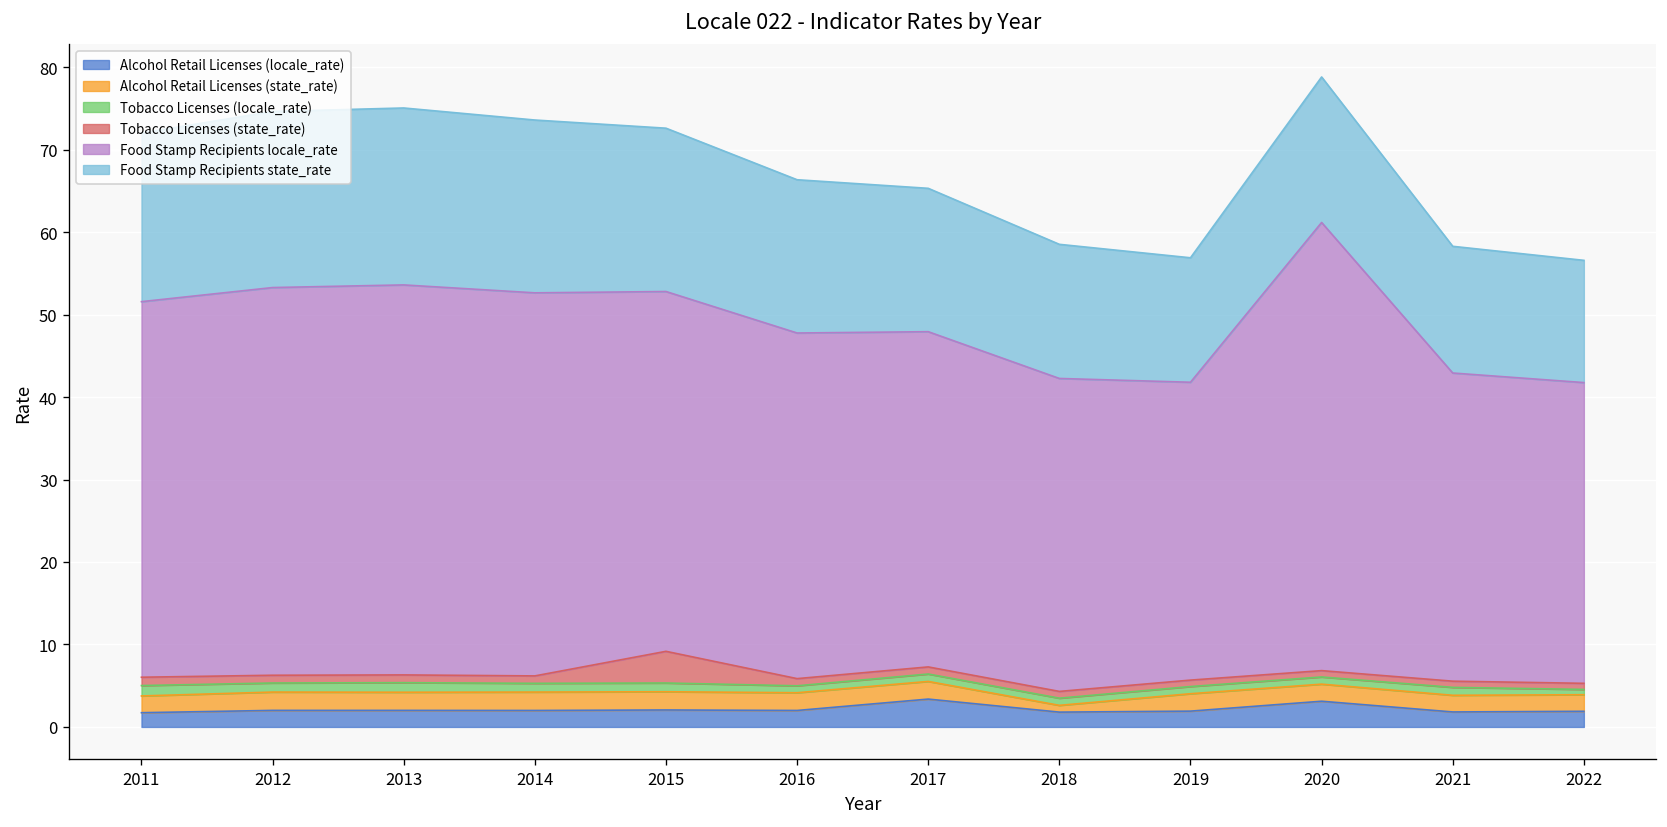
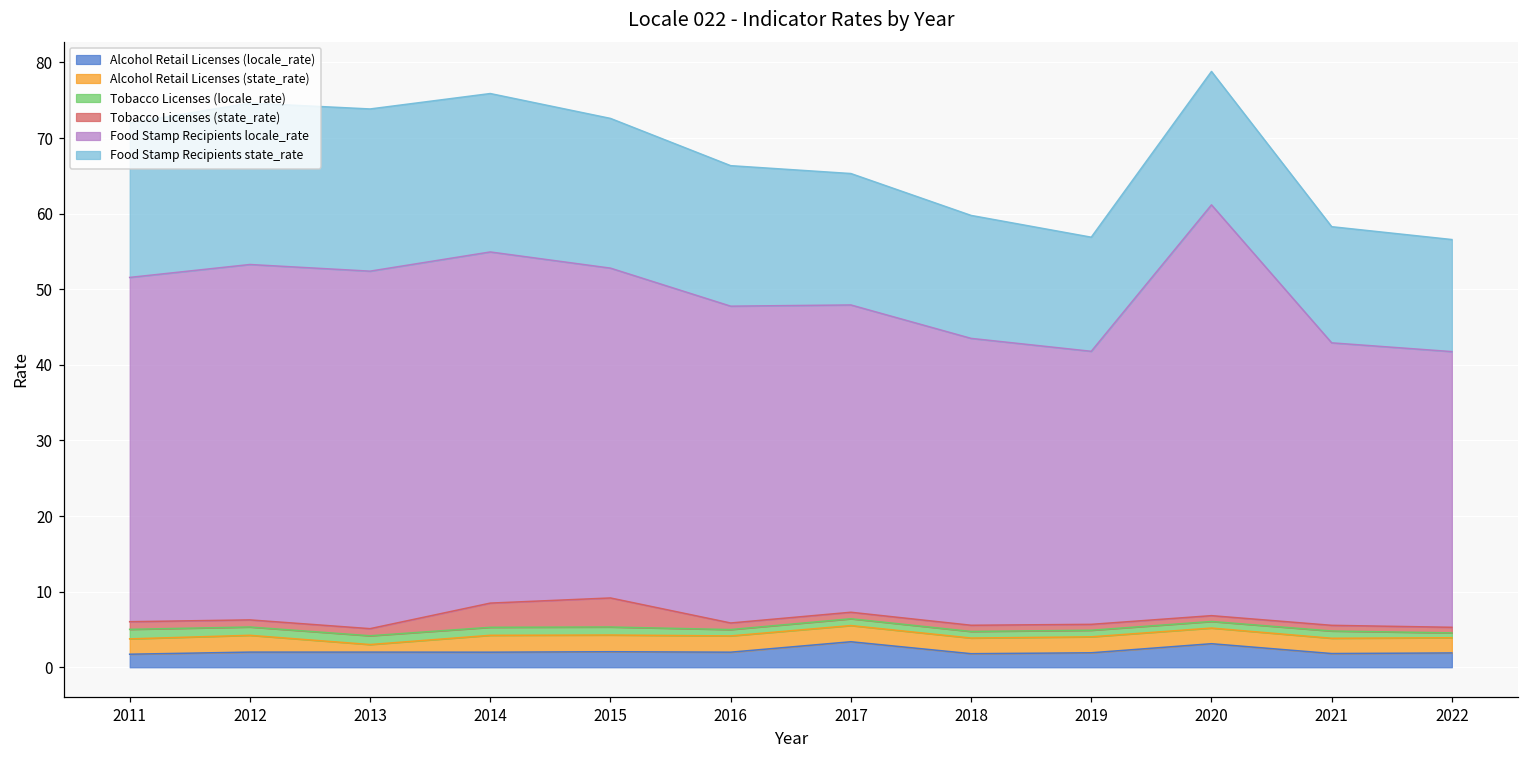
  {
    "Alcohol Retail Licenses (locale_rate)": {
      "2011": 2,
      "2012": 2,
      "2013": 2,
      "2014": 2,
      "2015": 2,
      "2016": 2,
      "2017": 3,
      "2018": 2,
      "2019": 2,
      "2020": 3,
      "2021": 2,
      "2022": 2
    },
    "Alcohol Retail Licenses (state_rate)": {
      "2011": 2,
      "2012": 2,
-     "2013": 2,
+     "2013": 1,
      "2014": 2,
      "2015": 2,
      "2016": 2,
      "2017": 2,
-     "2018": 1,
+     "2018": 2,
      "2019": 2,
      "2020": 2,
      "2021": 2,
      "2022": 2
    },
    "Tobacco Licenses (locale_rate)": {
      "2011": 1,
      "2012": 1,
      "2013": 1,
      "2014": 1,
      "2015": 1,
      "2016": 1,
      "2017": 1,
      "2018": 1,
      "2019": 1,
      "2020": 1,
      "2021": 1,
      "2022": 1
    },
    "Tobacco Licenses (state_rate)": {
      "2011": 1,
      "2012": 1,
      "2013": 1,
-     "2014": 1,
+     "2014": 3,
      "2015": 4,
      "2016": 1,
      "2017": 1,
      "2018": 1,
      "2019": 1,
      "2020": 1,
      "2021": 1,
      "2022": 1
    },
    "Food Stamp Recipients locale_rate": {
      "2011": 46,
      "2012": 47,
      "2013": 47,
      "2014": 46,
      "2015": 44,
      "2016": 42,
      "2017": 41,
      "2018": 38,
      "2019": 36,
      "2020": 54,
      "2021": 37,
      "2022": 36
    },
    "Food Stamp Recipients state_rate": {
      "2013": 21,
      "2014": 21,
      "2015": 20,
      "2016": 19,
      "2017": 17,
      "2018": 16,
      "2019": 15,
      "2020": 18,
      "2021": 15,
      "2022": 15
    }
  }
